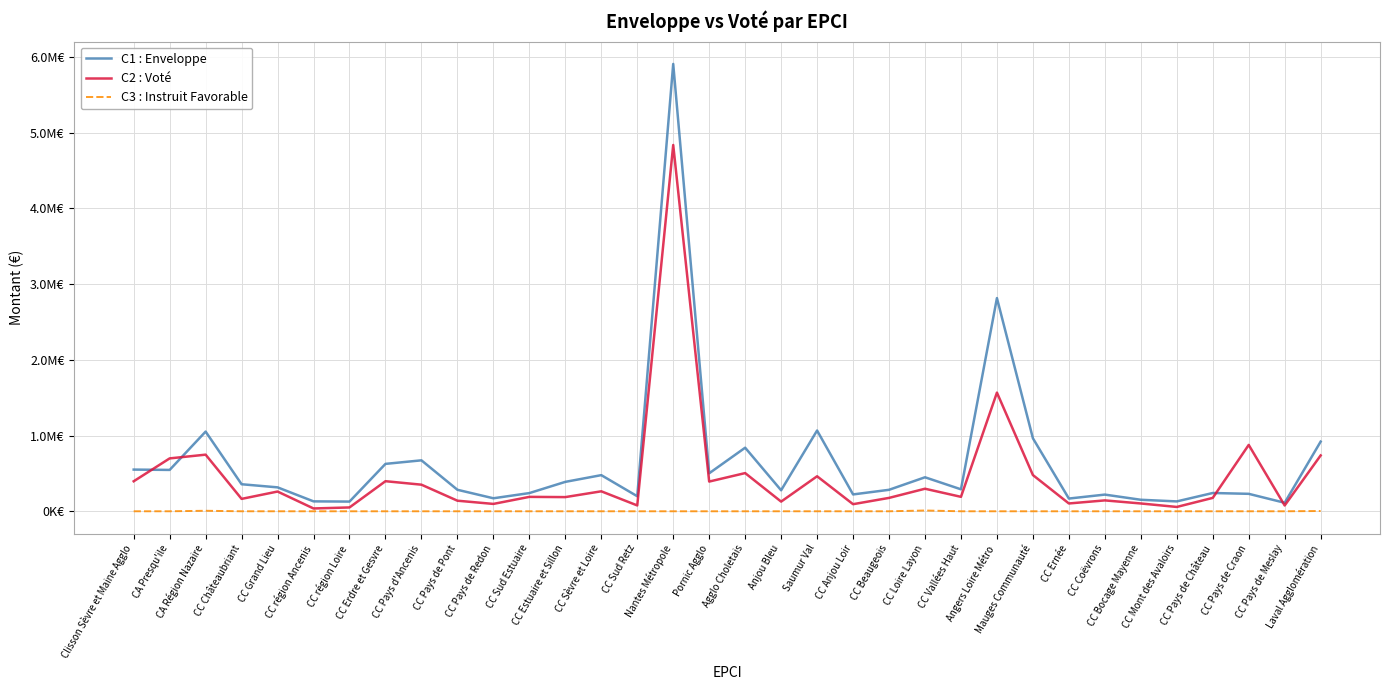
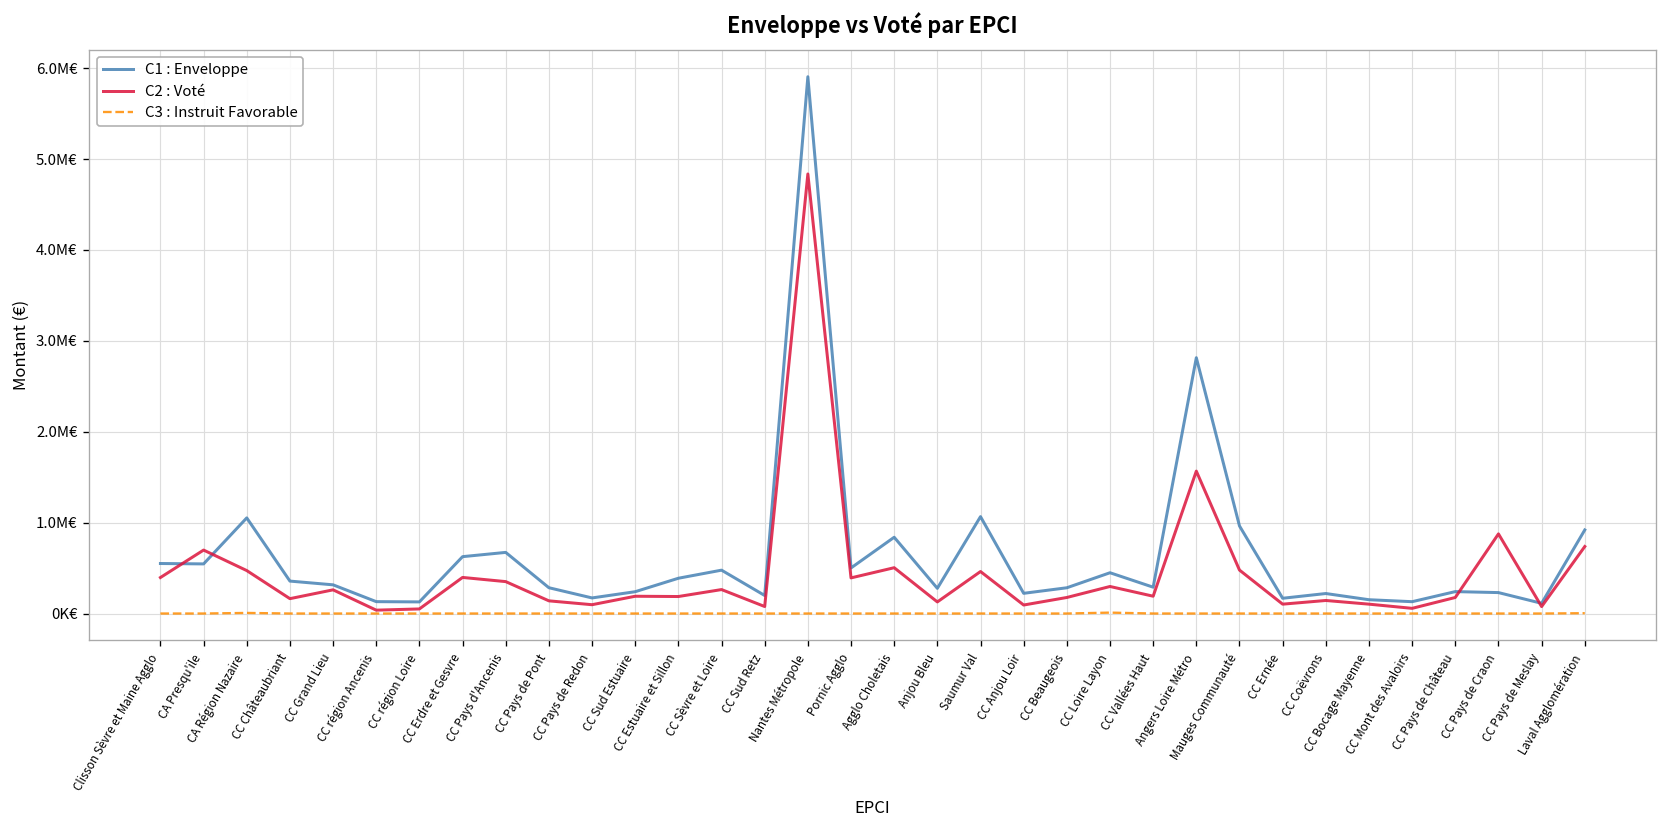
  {
    "C1 : Enveloppe": {
      "Clisson Sèvre et Maine Agglo": "0.6M€",
      "CA Presqu'ile": "0.5M€",
      "CA Région Nazaire": "1.1M€",
      "CC Châteaubriant": "0.4M€",
      "CC Grand Lieu": "0.3M€",
      "CC région Ancenis": "0.1M€",
      "CC région Loire": "0.1M€",
      "CC Erdre et Gesvre": "0.6M€",
      "CC Pays d'Ancenis": "0.7M€",
      "CC Pays de Pont": "0.3M€",
      "CC Pays de Redon": "0.2M€",
      "CC Sud Estuaire": "0.2M€",
      "CC Estuaire et Sillon": "0.4M€",
      "CC Sèvre et Loire": "0.5M€",
      "CC Sud Retz": "0.2M€",
      "Nantes Métropole": "5.9M€",
      "Pornic Agglo": "0.5M€",
      "Agglo Choletais": "0.8M€",
      "Anjou Bleu": "0.3M€",
      "Saumur Val": "1.1M€",
      "CC Anjou Loir": "0.2M€",
      "CC Beaugeois": "0.3M€",
      "CC Loire Layon": "0.4M€",
      "CC Vallées Haut": "0.3M€",
      "Angers Loire Métro": "2.8M€",
      "Mauges Communauté": "1.0M€",
      "CC Ernée": "0.2M€",
      "CC Coëvrons": "0.2M€",
      "CC Bocage Mayenne": "0.2M€",
      "CC Mont des Avaloirs": "0.1M€",
      "CC Pays de Château": "0.2M€",
      "CC Pays de Craon": "0.2M€",
      "CC Pays de Meslay": "0.1M€",
      "Laval Agglomération": "0.9M€"
    },
    "C2 : Voté": {
      "Clisson Sèvre et Maine Agglo": "0.4M€",
      "CA Presqu'ile": "0.7M€",
-     "CA Région Nazaire": "0.7M€",
+     "CA Région Nazaire": "0.5M€",
      "CC Châteaubriant": "0.2M€",
      "CC Grand Lieu": "0.3M€",
      "CC région Ancenis": "0.0M€",
      "CC région Loire": "0.1M€",
      "CC Erdre et Gesvre": "0.4M€",
      "CC Pays d'Ancenis": "0.4M€",
      "CC Pays de Pont": "0.1M€",
      "CC Pays de Redon": "0.1M€",
      "CC Sud Estuaire": "0.2M€",
      "CC Estuaire et Sillon": "0.2M€",
      "CC Sèvre et Loire": "0.3M€",
      "CC Sud Retz": "0.1M€",
      "Nantes Métropole": "4.8M€",
      "Pornic Agglo": "0.4M€",
      "Agglo Choletais": "0.5M€",
      "Anjou Bleu": "0.1M€",
      "Saumur Val": "0.5M€",
      "CC Anjou Loir": "0.1M€",
      "CC Beaugeois": "0.2M€",
      "CC Loire Layon": "0.3M€",
      "CC Vallées Haut": "0.2M€",
      "Angers Loire Métro": "1.6M€",
      "Mauges Communauté": "0.5M€",
      "CC Ernée": "0.1M€",
      "CC Coëvrons": "0.1M€",
      "CC Bocage Mayenne": "0.1M€",
      "CC Mont des Avaloirs": "0.1M€",
      "CC Pays de Château": "0.2M€",
      "CC Pays de Craon": "0.9M€",
      "CC Pays de Meslay": "0.1M€",
      "Laval Agglomération": "0.7M€"
    },
    "C3 : Instruit Favorable": {
      "Clisson Sèvre et Maine Agglo": "0.0M€",
      "CA Presqu'ile": "0.0M€",
      "CA Région Nazaire": "0.0M€",
      "CC Châteaubriant": "0.0M€",
      "CC Grand Lieu": "0.0M€",
      "CC région Ancenis": "0.0M€",
      "CC région Loire": "0.0M€",
      "CC Erdre et Gesvre": "0.0M€",
      "CC Pays d'Ancenis": "0.0M€",
      "CC Pays de Pont": "0.0M€",
      "CC Pays de Redon": "0.0M€",
      "CC Sud Estuaire": "0.0M€",
      "CC Estuaire et Sillon": "0.0M€",
      "CC Sèvre et Loire": "0.0M€",
      "CC Sud Retz": "0.0M€",
      "Nantes Métropole": "0.0M€",
      "Pornic Agglo": "0.0M€",
      "Agglo Choletais": "0.0M€",
      "Anjou Bleu": "0.0M€",
      "Saumur Val": "0.0M€",
      "CC Anjou Loir": "0.0M€",
      "CC Beaugeois": "0.0M€",
      "CC Loire Layon": "0.0M€",
      "CC Vallées Haut": "0.0M€",
      "Angers Loire Métro": "0.0M€",
      "Mauges Communauté": "0.0M€",
      "CC Ernée": "0.0M€",
      "CC Coëvrons": "0.0M€",
      "CC Bocage Mayenne": "0.0M€",
      "CC Mont des Avaloirs": "0.0M€",
      "CC Pays de Château": "0.0M€",
      "CC Pays de Craon": "0.0M€",
      "CC Pays de Meslay": "0.0M€",
      "Laval Agglomération": "0.0M€"
    }
  }
